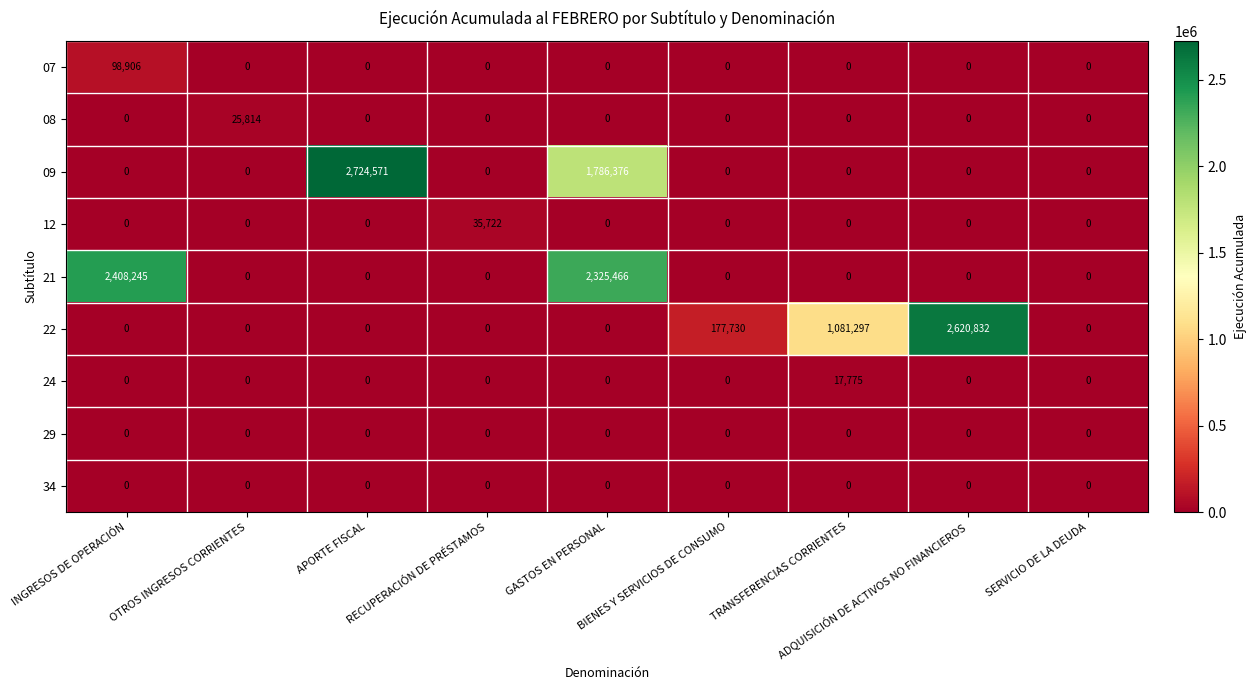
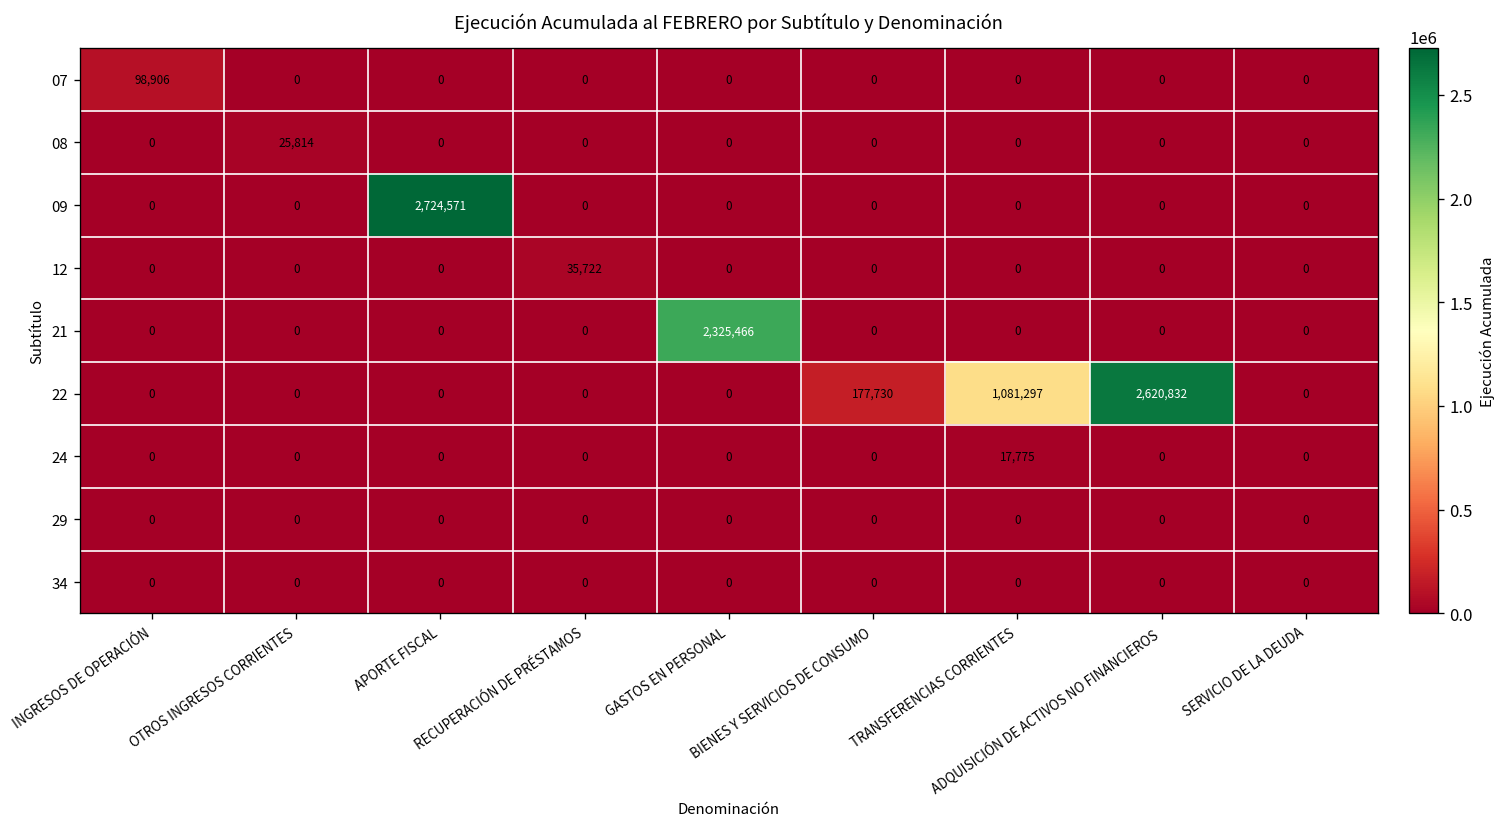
  {
    "07": {
      "INGRESOS DE OPERACIÓN": "98,906",
      "OTROS INGRESOS CORRIENTES": "0",
      "APORTE FISCAL": "0",
      "RECUPERACIÓN DE PRÉSTAMOS": "0",
      "GASTOS EN PERSONAL": "0",
      "BIENES Y SERVICIOS DE CONSUMO": "0",
      "TRANSFERENCIAS CORRIENTES": "0",
      "ADQUISICIÓN DE ACTIVOS NO FINANCIEROS": "0",
      "SERVICIO DE LA DEUDA": "0"
    },
    "08": {
      "INGRESOS DE OPERACIÓN": "0",
      "OTROS INGRESOS CORRIENTES": "25,814",
      "APORTE FISCAL": "0",
      "RECUPERACIÓN DE PRÉSTAMOS": "0",
      "GASTOS EN PERSONAL": "0",
      "BIENES Y SERVICIOS DE CONSUMO": "0",
      "TRANSFERENCIAS CORRIENTES": "0",
      "ADQUISICIÓN DE ACTIVOS NO FINANCIEROS": "0",
      "SERVICIO DE LA DEUDA": "0"
    },
    "09": {
      "INGRESOS DE OPERACIÓN": "0",
      "OTROS INGRESOS CORRIENTES": "0",
      "APORTE FISCAL": "2,724,571",
      "RECUPERACIÓN DE PRÉSTAMOS": "0",
-     "GASTOS EN PERSONAL": "1,786,376",
+     "GASTOS EN PERSONAL": "0",
      "BIENES Y SERVICIOS DE CONSUMO": "0",
      "TRANSFERENCIAS CORRIENTES": "0",
      "ADQUISICIÓN DE ACTIVOS NO FINANCIEROS": "0",
      "SERVICIO DE LA DEUDA": "0"
    },
    "12": {
      "INGRESOS DE OPERACIÓN": "0",
      "OTROS INGRESOS CORRIENTES": "0",
      "APORTE FISCAL": "0",
      "RECUPERACIÓN DE PRÉSTAMOS": "35,722",
      "GASTOS EN PERSONAL": "0",
      "BIENES Y SERVICIOS DE CONSUMO": "0",
      "TRANSFERENCIAS CORRIENTES": "0",
      "ADQUISICIÓN DE ACTIVOS NO FINANCIEROS": "0",
      "SERVICIO DE LA DEUDA": "0"
    },
    "21": {
-     "INGRESOS DE OPERACIÓN": "2,408,245",
+     "INGRESOS DE OPERACIÓN": "0",
      "OTROS INGRESOS CORRIENTES": "0",
      "APORTE FISCAL": "0",
      "RECUPERACIÓN DE PRÉSTAMOS": "0",
      "GASTOS EN PERSONAL": "2,325,466",
      "BIENES Y SERVICIOS DE CONSUMO": "0",
      "TRANSFERENCIAS CORRIENTES": "0",
      "ADQUISICIÓN DE ACTIVOS NO FINANCIEROS": "0",
      "SERVICIO DE LA DEUDA": "0"
    },
    "22": {
      "INGRESOS DE OPERACIÓN": "0",
      "OTROS INGRESOS CORRIENTES": "0",
      "APORTE FISCAL": "0",
      "RECUPERACIÓN DE PRÉSTAMOS": "0",
      "GASTOS EN PERSONAL": "0",
      "BIENES Y SERVICIOS DE CONSUMO": "177,730",
      "TRANSFERENCIAS CORRIENTES": "1,081,297",
      "ADQUISICIÓN DE ACTIVOS NO FINANCIEROS": "2,620,832",
      "SERVICIO DE LA DEUDA": "0"
    },
    "24": {
      "INGRESOS DE OPERACIÓN": "0",
      "OTROS INGRESOS CORRIENTES": "0",
      "APORTE FISCAL": "0",
      "RECUPERACIÓN DE PRÉSTAMOS": "0",
      "GASTOS EN PERSONAL": "0",
      "BIENES Y SERVICIOS DE CONSUMO": "0",
      "TRANSFERENCIAS CORRIENTES": "17,775",
      "ADQUISICIÓN DE ACTIVOS NO FINANCIEROS": "0",
      "SERVICIO DE LA DEUDA": "0"
    },
    "29": {
      "INGRESOS DE OPERACIÓN": "0",
      "OTROS INGRESOS CORRIENTES": "0",
      "APORTE FISCAL": "0",
      "RECUPERACIÓN DE PRÉSTAMOS": "0",
      "GASTOS EN PERSONAL": "0",
      "BIENES Y SERVICIOS DE CONSUMO": "0",
      "TRANSFERENCIAS CORRIENTES": "0",
      "ADQUISICIÓN DE ACTIVOS NO FINANCIEROS": "0",
      "SERVICIO DE LA DEUDA": "0"
    },
    "34": {
      "INGRESOS DE OPERACIÓN": "0",
      "OTROS INGRESOS CORRIENTES": "0",
      "APORTE FISCAL": "0",
      "RECUPERACIÓN DE PRÉSTAMOS": "0",
      "GASTOS EN PERSONAL": "0",
      "BIENES Y SERVICIOS DE CONSUMO": "0",
      "TRANSFERENCIAS CORRIENTES": "0",
      "ADQUISICIÓN DE ACTIVOS NO FINANCIEROS": "0",
      "SERVICIO DE LA DEUDA": "0"
    }
  }
